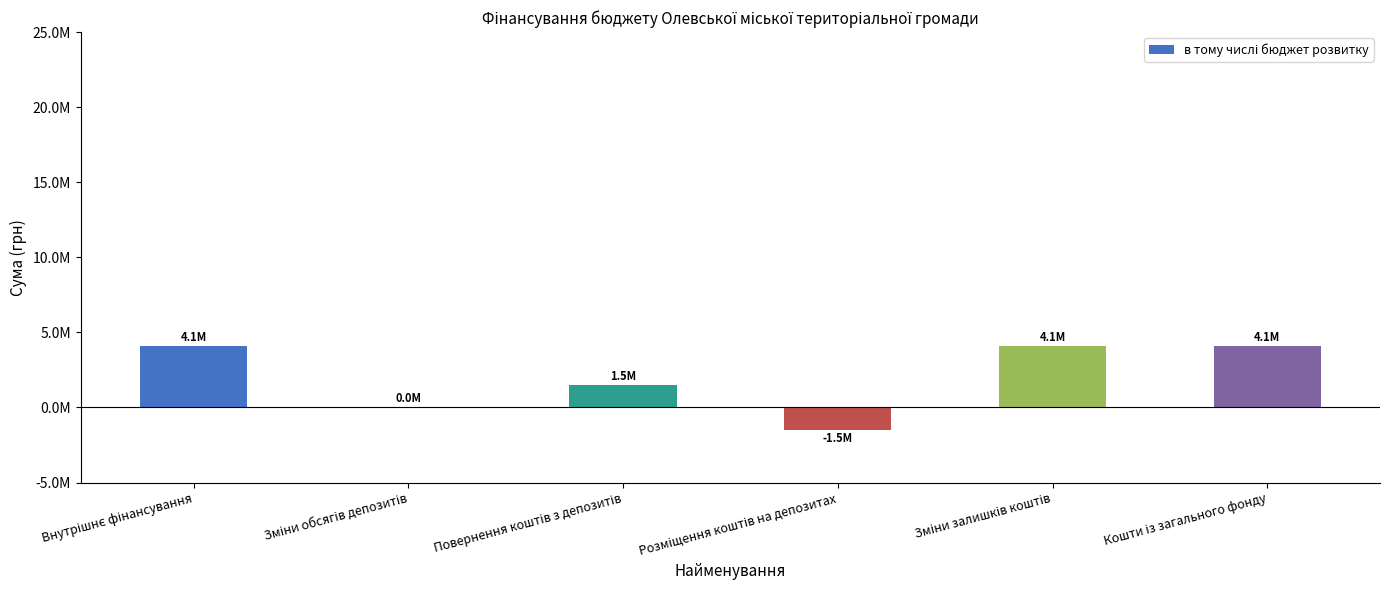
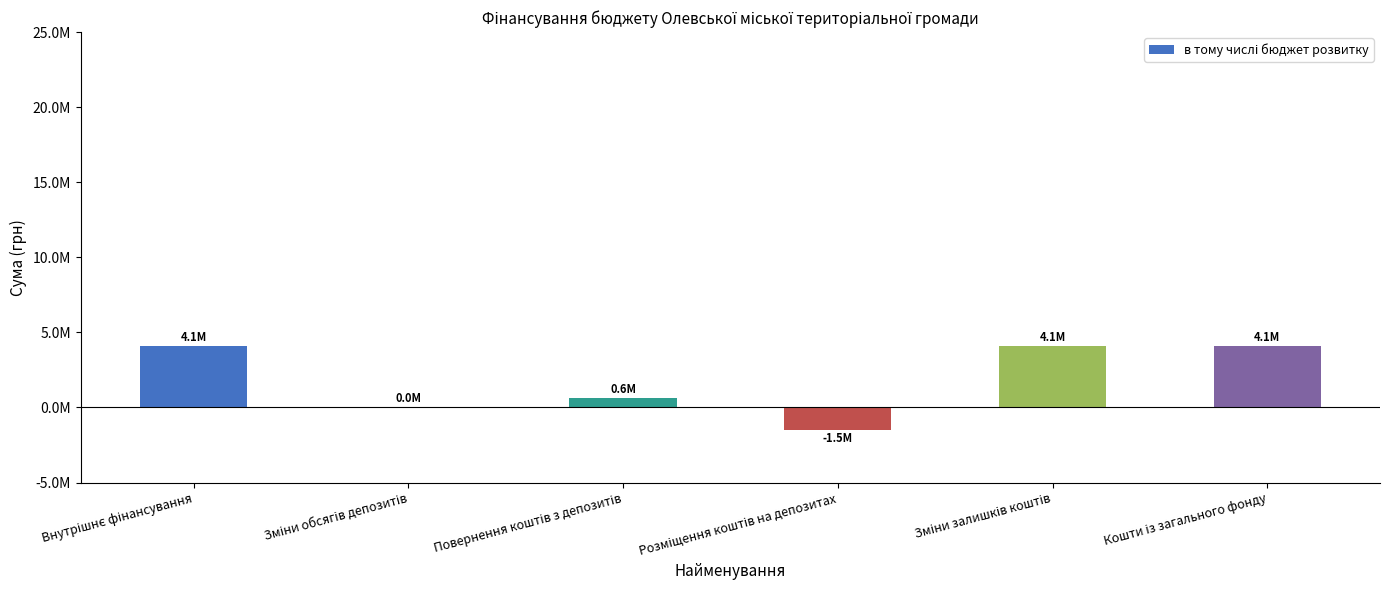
  {
    "Внутрішнє фінансування": "4.1M",
    "Зміни обсягів депозитів": "0.0M",
-   "Повернення коштів з депозитів": "1.5M",
+   "Повернення коштів з депозитів": "0.6M",
    "Розміщення коштів на депозитах": "-1.5M",
    "Зміни залишків коштів": "4.1M",
    "Кошти із загального фонду": "4.1M"
  }
